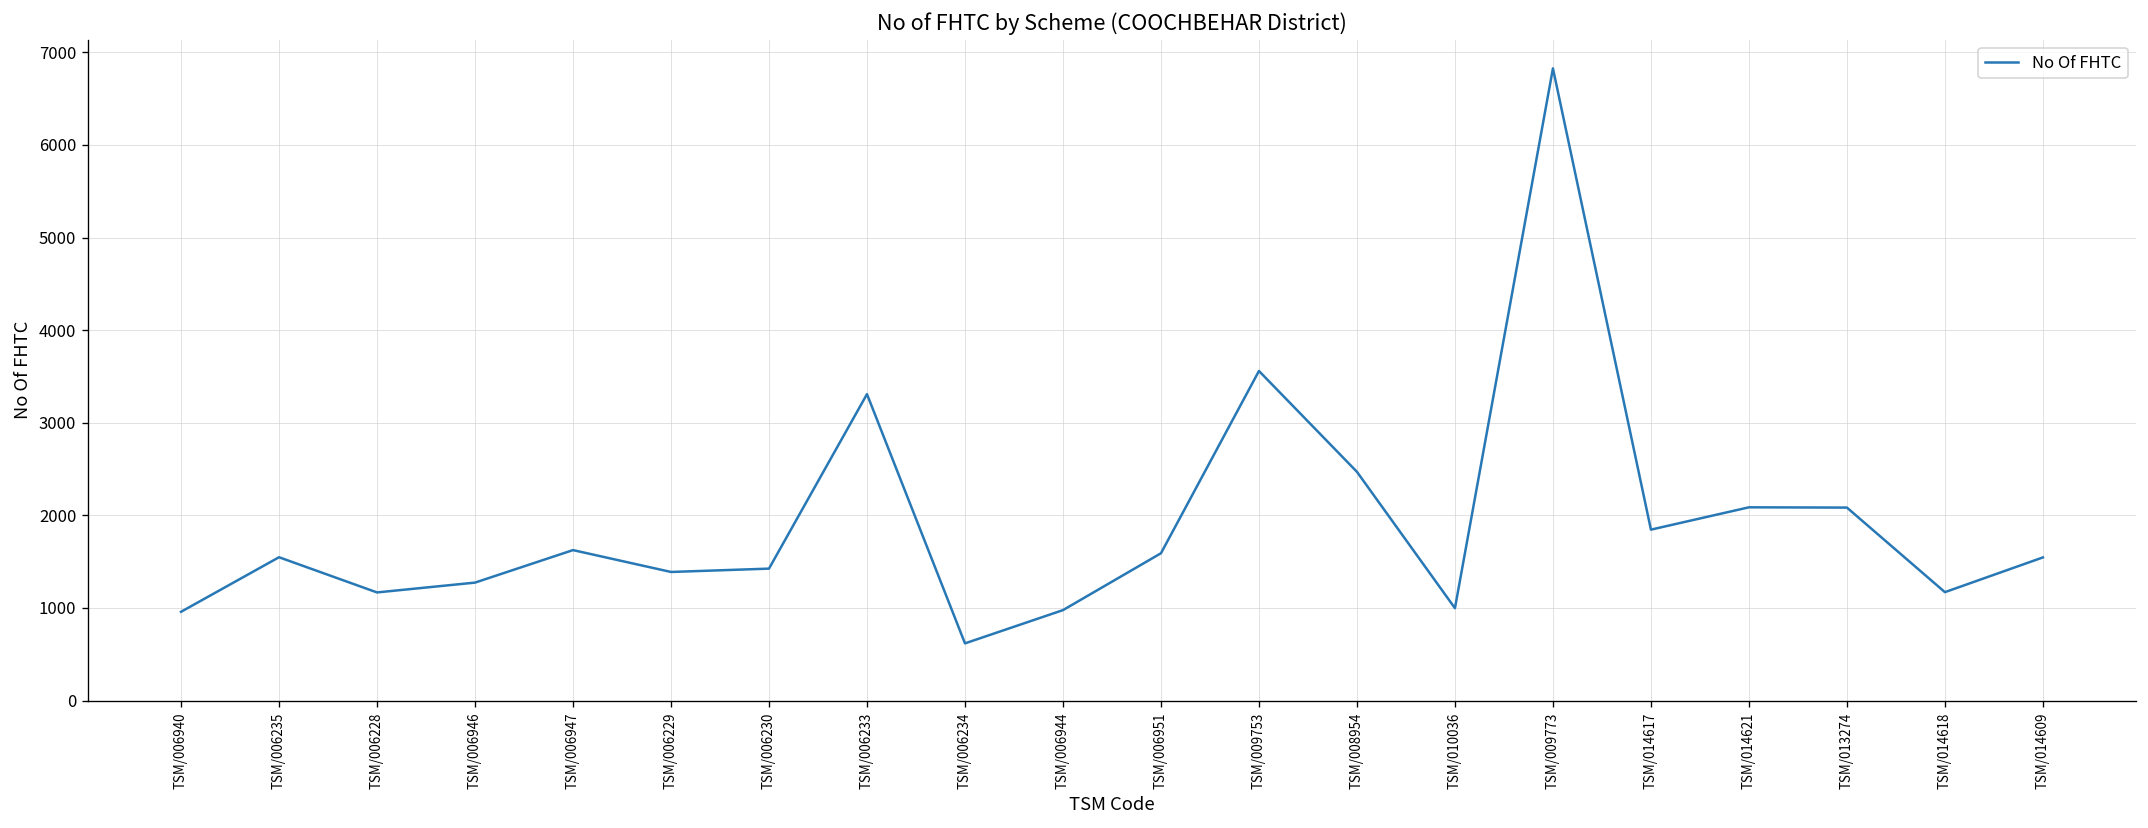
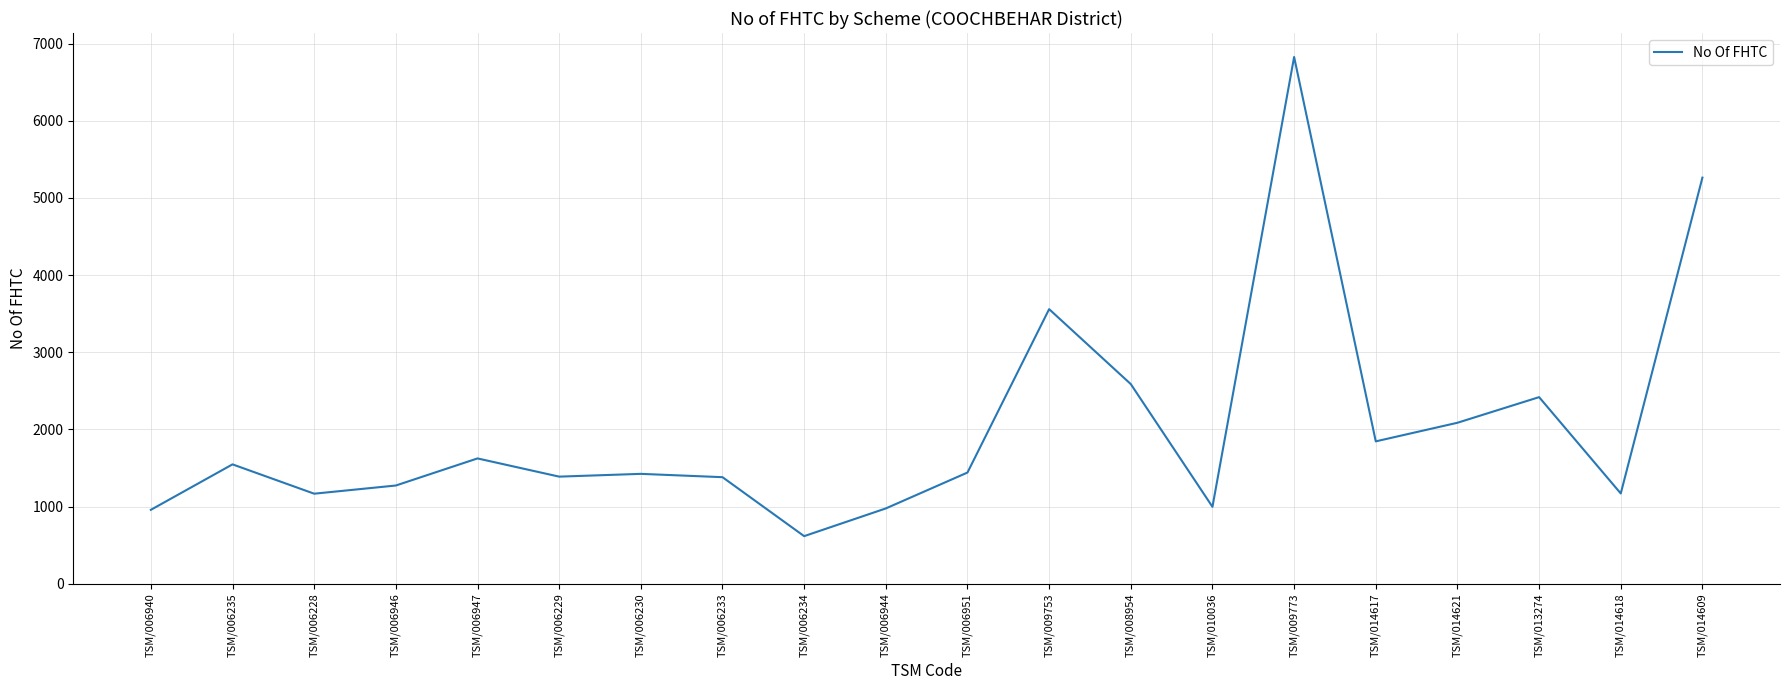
  {
    "TSM/006940": 1000,
    "TSM/006235": 1500,
    "TSM/006228": 1200,
    "TSM/006946": 1300,
    "TSM/006947": 1600,
    "TSM/006229": 1400,
    "TSM/006230": 1400,
-   "TSM/006233": 3300,
+   "TSM/006233": 1400,
    "TSM/006234": 600,
    "TSM/006944": 1000,
-   "TSM/006951": 1600,
+   "TSM/006951": 1400,
    "TSM/009753": 3600,
-   "TSM/008954": 2500,
+   "TSM/008954": 2600,
    "TSM/010036": 1000,
    "TSM/009773": 6800,
    "TSM/014617": 1800,
    "TSM/014621": 2100,
-   "TSM/013274": 2100,
+   "TSM/013274": 2400,
    "TSM/014618": 1200,
-   "TSM/014609": 1500
+   "TSM/014609": 5300
  }
